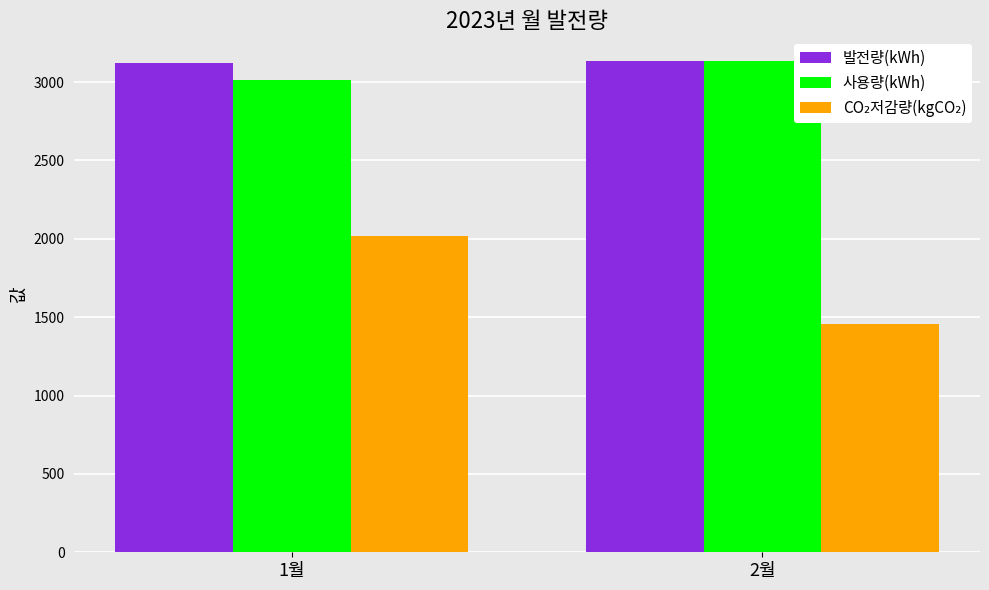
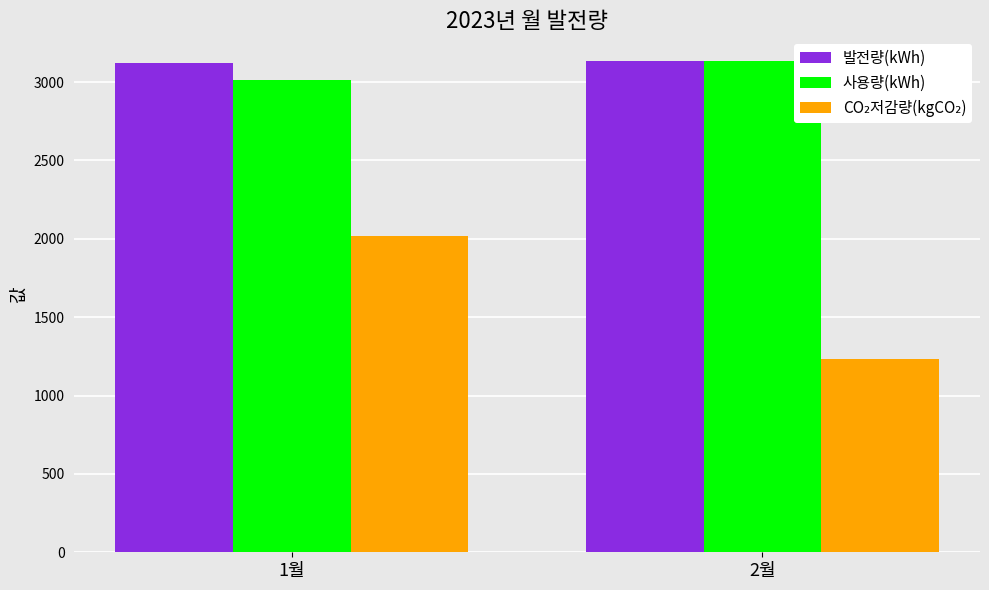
  {
    "발전량(kWh)": {
      "1월": 3120,
      "2월": 3140
    },
    "사용량(kWh)": {
      "1월": 3010,
      "2월": 3140
    },
    "CO₂저감량(kgCO₂)": {
      "1월": 2020,
-     "2월": 1460
+     "2월": 1230
    }
  }
